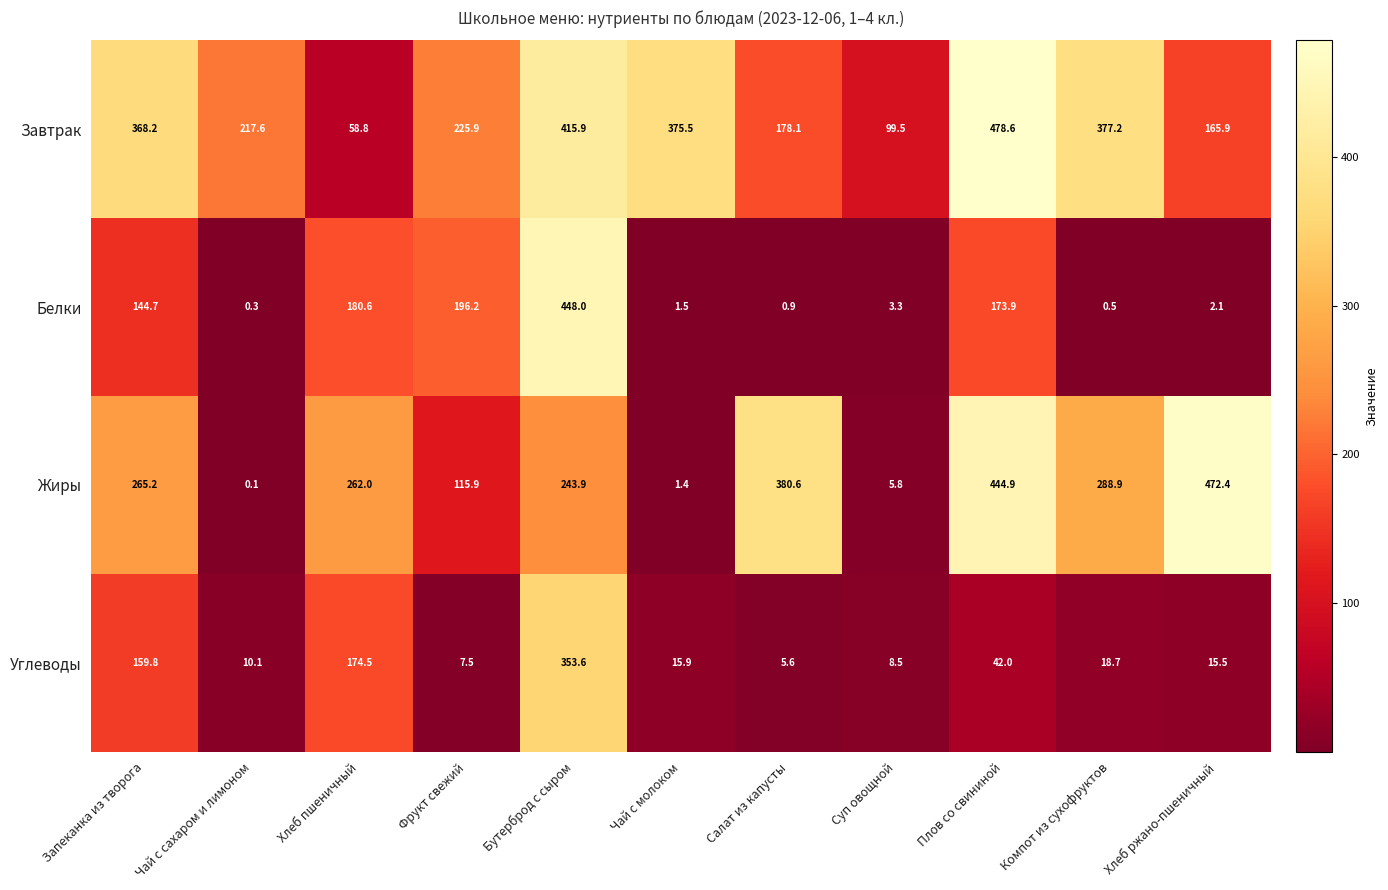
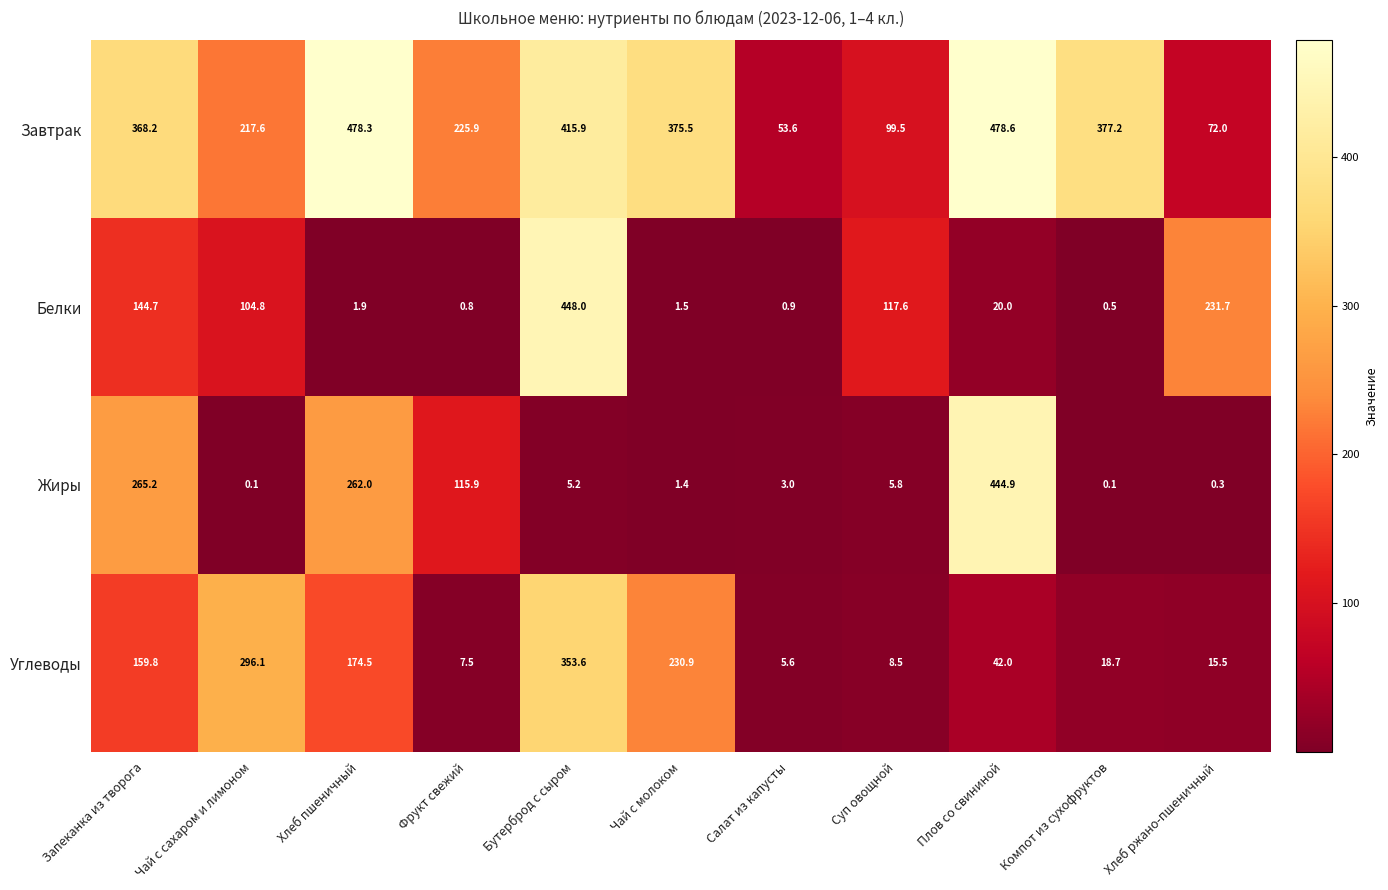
  {
    "Завтрак": {
      "Запеканка из творога": 368.2,
      "Чай с сахаром и лимоном": 217.6,
-     "Хлеб пшеничный": 58.8,
+     "Хлеб пшеничный": 478.3,
      "Фрукт свежий": 225.9,
      "Бутерброд с сыром": 415.9,
      "Чай с молоком": 375.5,
-     "Салат из капусты": 178.1,
+     "Салат из капусты": 53.6,
      "Суп овощной": 99.5,
      "Плов со свининой": 478.6,
      "Компот из сухофруктов": 377.2,
-     "Хлеб ржано-пшеничный": 165.9
+     "Хлеб ржано-пшеничный": 72.0
    },
    "Белки": {
      "Запеканка из творога": 144.7,
-     "Чай с сахаром и лимоном": 0.3,
-     "Хлеб пшеничный": 180.6,
-     "Фрукт свежий": 196.2,
+     "Чай с сахаром и лимоном": 104.8,
+     "Хлеб пшеничный": 1.9,
+     "Фрукт свежий": 0.8,
      "Бутерброд с сыром": 448.0,
      "Чай с молоком": 1.5,
      "Салат из капусты": 0.9,
-     "Суп овощной": 3.3,
-     "Плов со свининой": 173.9,
+     "Суп овощной": 117.6,
+     "Плов со свининой": 20.0,
      "Компот из сухофруктов": 0.5,
-     "Хлеб ржано-пшеничный": 2.1
+     "Хлеб ржано-пшеничный": 231.7
    },
    "Жиры": {
      "Запеканка из творога": 265.2,
      "Чай с сахаром и лимоном": 0.1,
      "Хлеб пшеничный": 262.0,
      "Фрукт свежий": 115.9,
-     "Бутерброд с сыром": 243.9,
+     "Бутерброд с сыром": 5.2,
      "Чай с молоком": 1.4,
-     "Салат из капусты": 380.6,
+     "Салат из капусты": 3.0,
      "Суп овощной": 5.8,
      "Плов со свининой": 444.9,
-     "Компот из сухофруктов": 288.9,
-     "Хлеб ржано-пшеничный": 472.4
+     "Компот из сухофруктов": 0.1,
+     "Хлеб ржано-пшеничный": 0.3
    },
    "Углеводы": {
      "Запеканка из творога": 159.8,
-     "Чай с сахаром и лимоном": 10.1,
+     "Чай с сахаром и лимоном": 296.1,
      "Хлеб пшеничный": 174.5,
      "Фрукт свежий": 7.5,
      "Бутерброд с сыром": 353.6,
-     "Чай с молоком": 15.9,
+     "Чай с молоком": 230.9,
      "Салат из капусты": 5.6,
      "Суп овощной": 8.5,
      "Плов со свининой": 42.0,
      "Компот из сухофруктов": 18.7,
      "Хлеб ржано-пшеничный": 15.5
    }
  }
